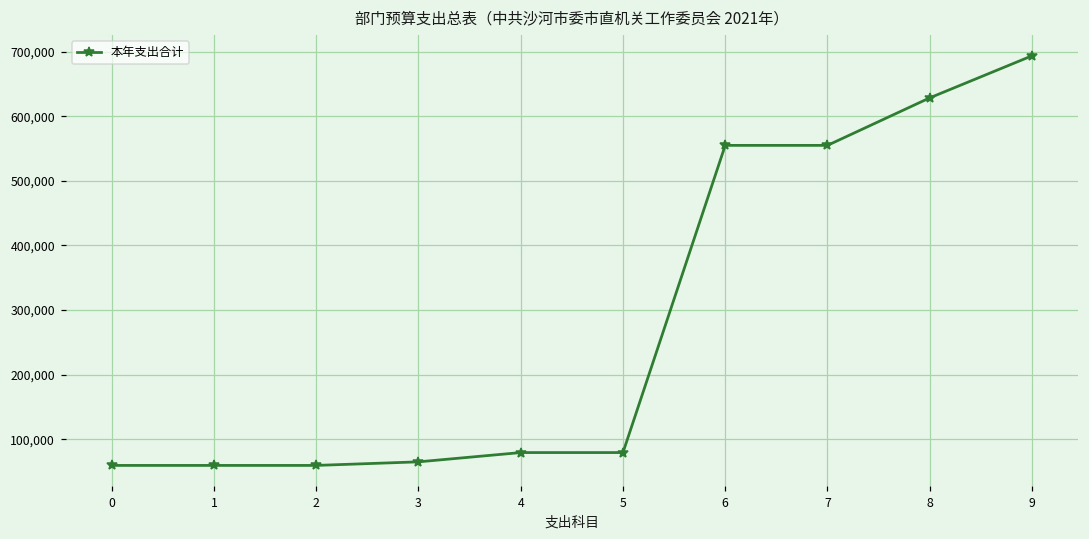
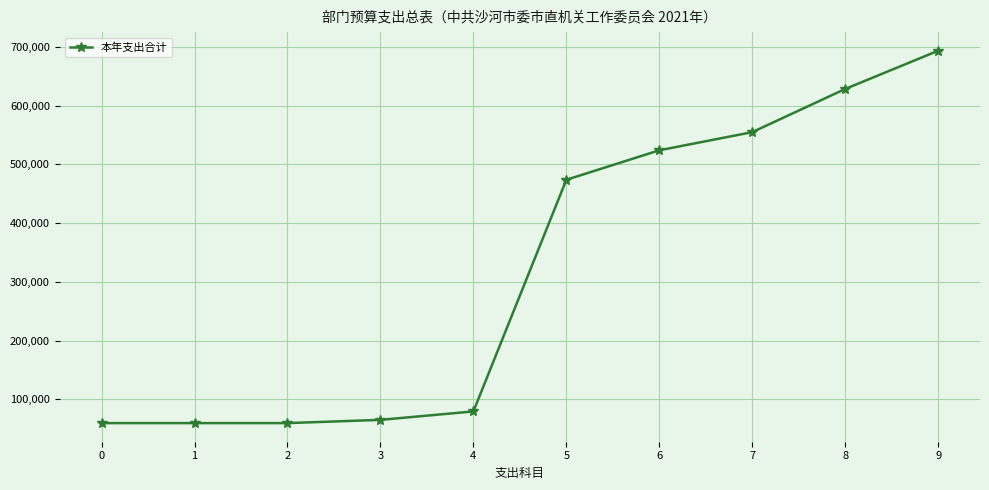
  {
    "0": "60,000",
    "1": "60,000",
    "2": "60,000",
    "3": "60,000",
    "4": "80,000",
-   "5": "80,000",
-   "6": "560,000",
+   "5": "470,000",
+   "6": "520,000",
    "7": "560,000",
    "8": "630,000",
    "9": "690,000"
  }
